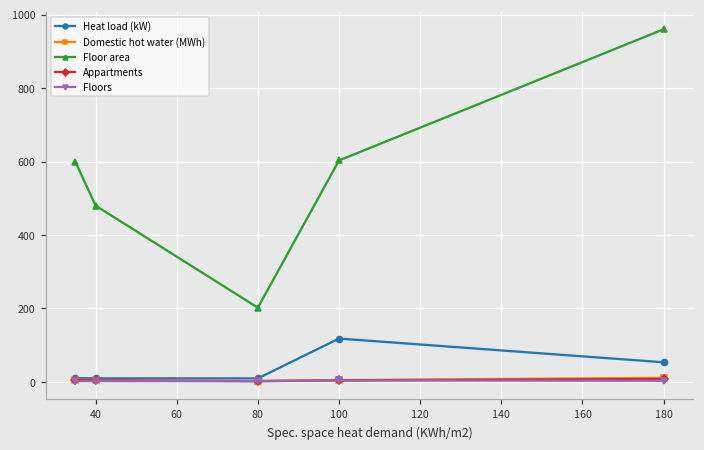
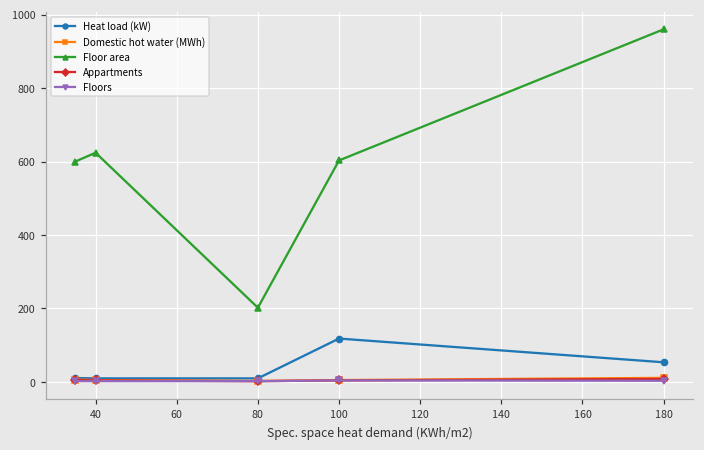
  {
    "Heat load (kW)": {
      "100": 120,
      "180": 50
    },
    "Floor area": {
-     "40": 480,
+     "40": 620,
      "80": 200,
      "100": 600,
      "180": 960
    }
  }
